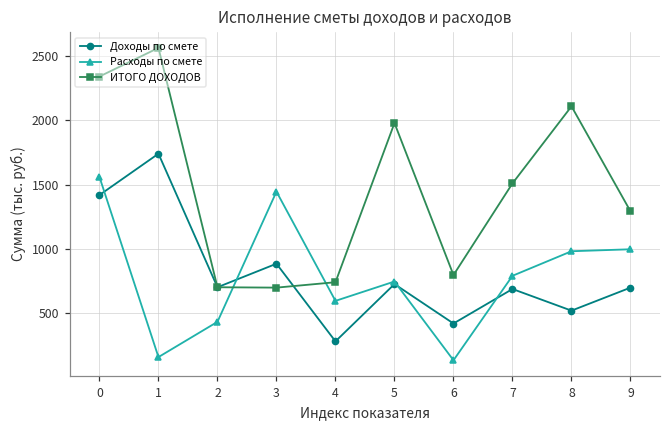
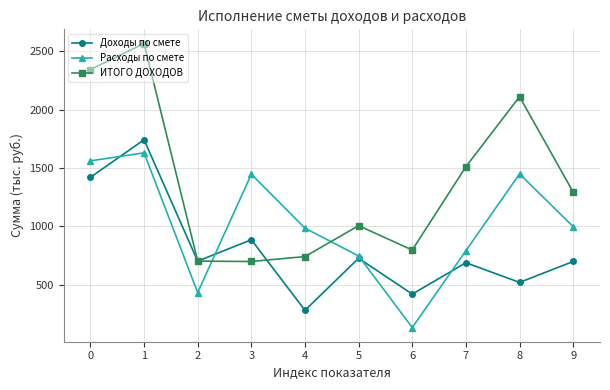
  {
    "Доходы по смете": {
      "0": 1420,
      "1": 1740,
      "3": 890,
      "4": 280,
      "6": 420,
      "7": 690,
      "8": 520,
      "9": 700
    },
    "Расходы по смете": {
      "0": 1560,
-     "1": 160,
+     "1": 1630,
      "2": 430,
      "3": 1450,
-     "4": 600,
+     "4": 990,
      "6": 140,
      "7": 790,
-     "8": 980,
+     "8": 1450,
      "9": 1000
    },
    "ИТОГО ДОХОДОВ": {
      "3": 700,
      "4": 740,
-     "5": 1980,
+     "5": 1010,
      "6": 800,
      "7": 1510,
      "8": 2110,
      "9": 1290
    }
  }
